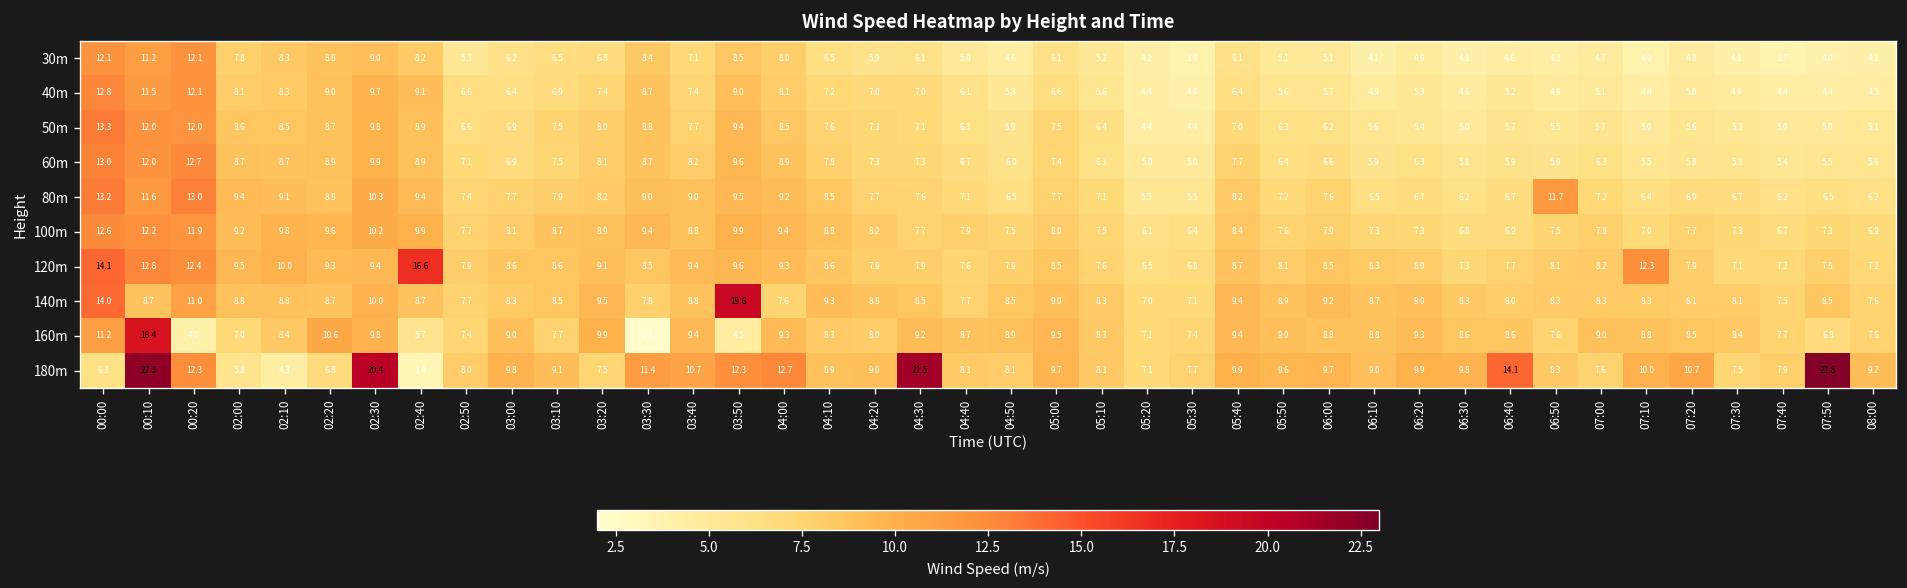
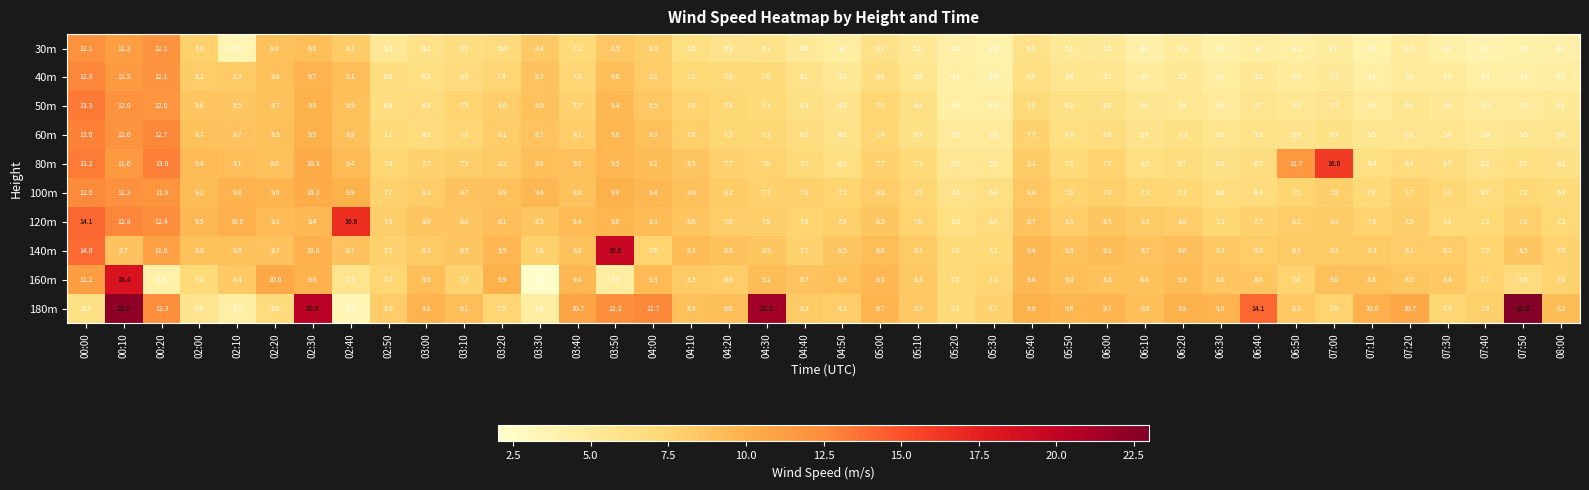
  {
    "30m": {
      "00:00": 12.1,
      "00:10": 11.2,
      "00:20": 12.1,
      "02:00": 7.8,
-     "02:10": 8.3,
+     "02:10": 3.5,
      "02:20": 8.8,
      "02:30": 9.0,
      "02:40": 8.2,
      "02:50": 5.3,
      "03:00": 6.2,
      "03:10": 6.5,
      "03:20": 6.8,
      "03:30": 8.4,
      "03:40": 7.1,
      "03:50": 8.5,
      "04:00": 8.0,
      "04:10": 6.5,
      "04:20": 5.9,
      "04:30": 6.1,
      "04:40": 5.0,
      "04:50": 4.6,
      "05:00": 6.1,
      "05:10": 5.2,
      "05:20": 4.2,
      "05:30": 3.9,
      "05:40": 6.1,
      "05:50": 5.1,
      "06:00": 5.1,
      "06:10": 4.1,
      "06:20": 4.9,
      "06:30": 4.1,
      "06:40": 4.6,
      "06:50": 4.3,
      "07:00": 4.7,
      "07:10": 4.0,
      "07:20": 4.8,
      "07:30": 4.1,
      "07:40": 3.7,
      "07:50": 4.0,
      "08:00": 4.1
    },
    "80m": {
      "00:00": 13.2,
      "00:10": 11.6,
      "00:20": 13.0,
      "02:00": 9.4,
      "02:10": 9.1,
      "02:20": 8.8,
      "02:30": 10.3,
      "02:40": 9.4,
      "02:50": 7.4,
      "03:00": 7.7,
      "03:10": 7.9,
      "03:20": 8.2,
      "03:30": 9.0,
      "03:40": 9.0,
      "03:50": 9.5,
      "04:00": 9.2,
      "04:10": 8.5,
      "04:20": 7.7,
      "04:30": 7.6,
      "04:40": 7.1,
      "04:50": 6.5,
      "05:00": 7.7,
      "05:10": 7.1,
      "05:20": 5.5,
      "05:30": 5.5,
      "05:40": 8.2,
      "05:50": 7.2,
      "06:00": 7.6,
      "06:10": 6.5,
      "06:20": 6.7,
      "06:30": 6.2,
      "06:40": 6.7,
      "06:50": 11.7,
-     "07:00": 7.2,
+     "07:00": 16.0,
      "07:10": 6.4,
      "07:20": 6.9,
      "07:30": 6.7,
      "07:40": 6.2,
      "07:50": 6.5,
      "08:00": 6.2
    },
    "120m": {
      "00:00": 14.1,
      "00:10": 12.8,
      "00:20": 12.4,
      "02:00": 9.5,
      "02:10": 10.0,
      "02:20": 9.3,
      "02:30": 9.4,
      "02:40": 16.6,
      "02:50": 7.9,
      "03:00": 8.6,
      "03:10": 8.6,
      "03:20": 9.1,
      "03:30": 8.5,
      "03:40": 9.4,
      "03:50": 9.6,
      "04:00": 9.3,
      "04:10": 8.6,
      "04:20": 7.9,
      "04:30": 7.9,
      "04:40": 7.6,
      "04:50": 7.9,
      "05:00": 8.5,
      "05:10": 7.6,
      "05:20": 6.5,
      "05:30": 6.8,
      "05:40": 8.7,
      "05:50": 8.1,
      "06:00": 8.5,
      "06:10": 8.3,
      "06:20": 8.0,
      "06:30": 7.3,
      "06:40": 7.7,
      "06:50": 8.1,
      "07:00": 8.2,
-     "07:10": 12.3,
+     "07:10": 7.6,
      "07:20": 7.9,
      "07:30": 7.1,
      "07:40": 7.2,
      "07:50": 7.8,
      "08:00": 7.2
    },
    "180m": {
      "00:00": 6.3,
      "00:10": 22.3,
      "00:20": 12.3,
      "02:00": 5.8,
      "02:10": 4.3,
      "02:20": 6.8,
      "02:30": 20.4,
      "02:40": 3.4,
      "02:50": 8.0,
      "03:00": 9.8,
      "03:10": 9.1,
      "03:20": 7.5,
-     "03:30": 11.4,
+     "03:30": 4.6,
      "03:40": 10.7,
      "03:50": 12.3,
      "04:00": 12.7,
      "04:10": 8.9,
      "04:20": 9.0,
      "04:30": 21.5,
      "04:40": 8.3,
      "04:50": 8.1,
      "05:00": 9.7,
      "05:10": 8.3,
      "05:20": 7.1,
      "05:30": 7.7,
      "05:40": 9.9,
      "05:50": 9.6,
      "06:00": 9.7,
      "06:10": 9.0,
      "06:20": 9.9,
      "06:30": 9.8,
      "06:40": 14.1,
      "06:50": 8.3,
      "07:00": 7.6,
      "07:10": 10.0,
      "07:20": 10.7,
      "07:30": 7.5,
      "07:40": 7.9,
      "07:50": 22.8,
      "08:00": 9.2
    }
  }
